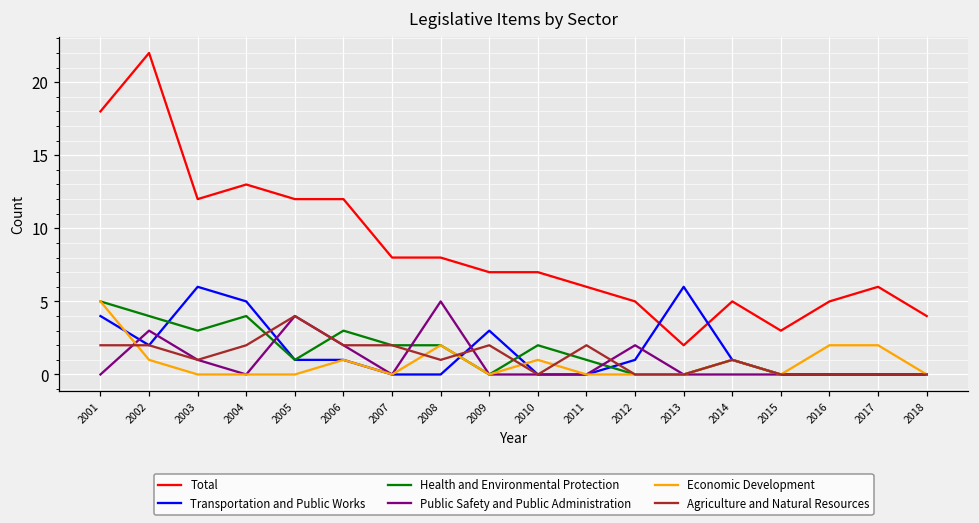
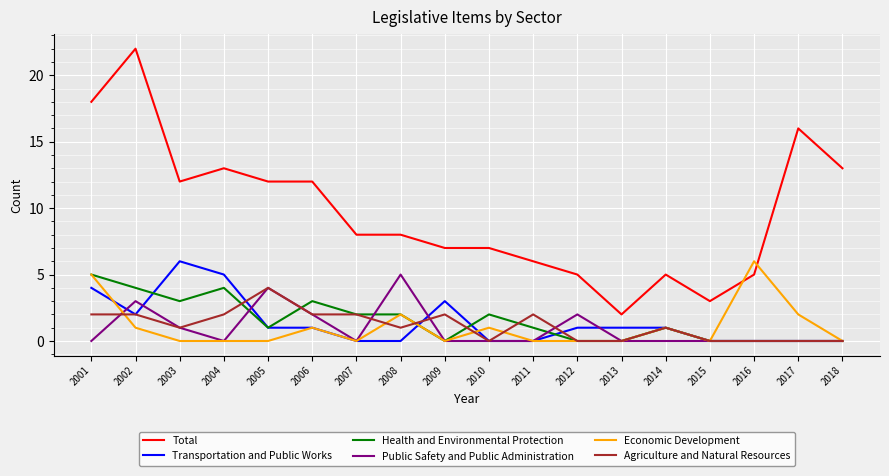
  {
    "Total": {
      "2001": 18,
      "2002": 22,
      "2003": 12,
      "2004": 13,
      "2005": 12,
      "2006": 12,
      "2007": 8,
      "2008": 8,
      "2009": 7,
      "2010": 7,
      "2011": 6,
      "2012": 5,
      "2013": 2,
      "2014": 5,
      "2015": 3,
      "2016": 5,
-     "2017": 6,
-     "2018": 4
+     "2017": 16,
+     "2018": 13
    },
    "Transportation and Public Works": {
      "2001": 4,
      "2003": 6,
      "2004": 5,
      "2008": 0,
      "2009": 3,
      "2012": 1,
-     "2013": 6
+     "2013": 1
    },
    "Health and Environmental Protection": {
      "2002": 4,
      "2003": 3,
      "2004": 4,
      "2006": 3,
      "2010": 2,
      "2011": 1
    },
    "Public Safety and Public Administration": {
      "2001": 0,
      "2002": 3,
      "2008": 5,
      "2012": 2,
      "2014": 0
    },
    "Economic Development": {
      "2002": 1,
      "2003": 0,
      "2005": 0,
      "2010": 1,
-     "2016": 2,
+     "2016": 6,
      "2017": 2
    },
    "Agriculture and Natural Resources": {
      "2001": 2,
      "2004": 2,
      "2008": 1,
      "2009": 2,
      "2011": 2
    }
  }
